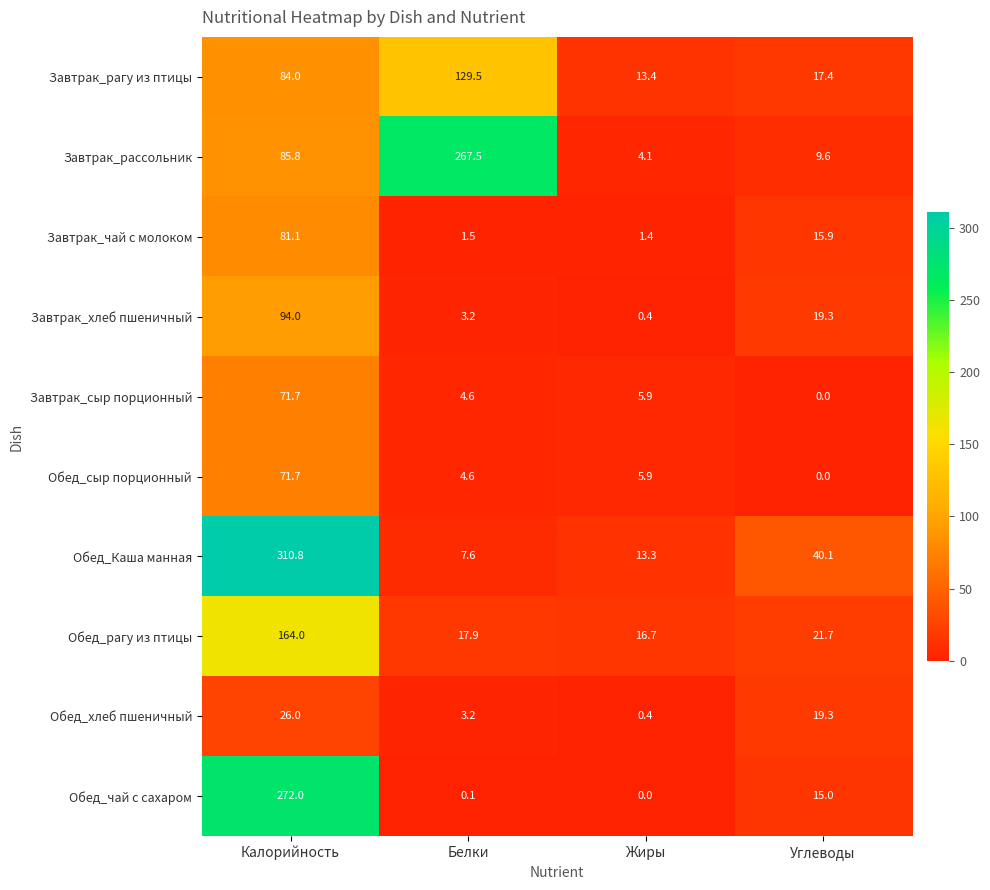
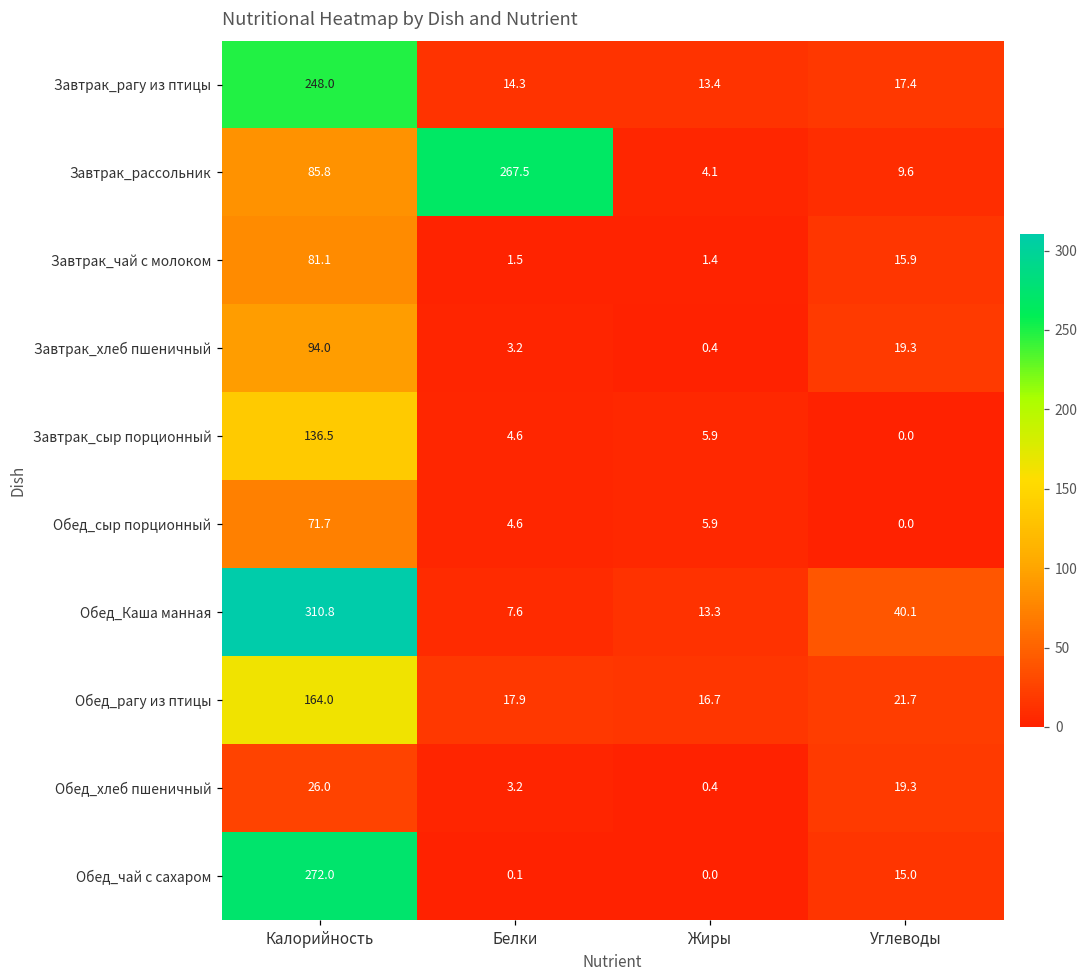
  {
    "Завтрак_рагу из птицы": {
-     "Калорийность": 84.0,
-     "Белки": 129.5,
+     "Калорийность": 248.0,
+     "Белки": 14.3,
      "Жиры": 13.4,
      "Углеводы": 17.4
    },
    "Завтрак_рассольник": {
      "Калорийность": 85.8,
      "Белки": 267.5,
      "Жиры": 4.1,
      "Углеводы": 9.6
    },
    "Завтрак_чай с молоком": {
      "Калорийность": 81.1,
      "Белки": 1.5,
      "Жиры": 1.4,
      "Углеводы": 15.9
    },
    "Завтрак_хлеб пшеничный": {
      "Калорийность": 94.0,
      "Белки": 3.2,
      "Жиры": 0.4,
      "Углеводы": 19.3
    },
    "Завтрак_сыр порционный": {
-     "Калорийность": 71.7,
+     "Калорийность": 136.5,
      "Белки": 4.6,
      "Жиры": 5.9,
      "Углеводы": 0.0
    },
    "Обед_сыр порционный": {
      "Калорийность": 71.7,
      "Белки": 4.6,
      "Жиры": 5.9,
      "Углеводы": 0.0
    },
    "Обед_Каша манная": {
      "Калорийность": 310.8,
      "Белки": 7.6,
      "Жиры": 13.3,
      "Углеводы": 40.1
    },
    "Обед_рагу из птицы": {
      "Калорийность": 164.0,
      "Белки": 17.9,
      "Жиры": 16.7,
      "Углеводы": 21.7
    },
    "Обед_хлеб пшеничный": {
      "Калорийность": 26.0,
      "Белки": 3.2,
      "Жиры": 0.4,
      "Углеводы": 19.3
    },
    "Обед_чай с сахаром": {
      "Калорийность": 272.0,
      "Белки": 0.1,
      "Жиры": 0.0,
      "Углеводы": 15.0
    }
  }
